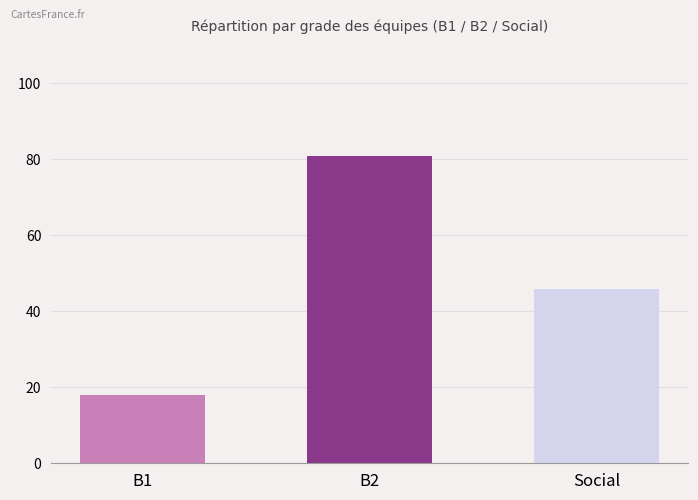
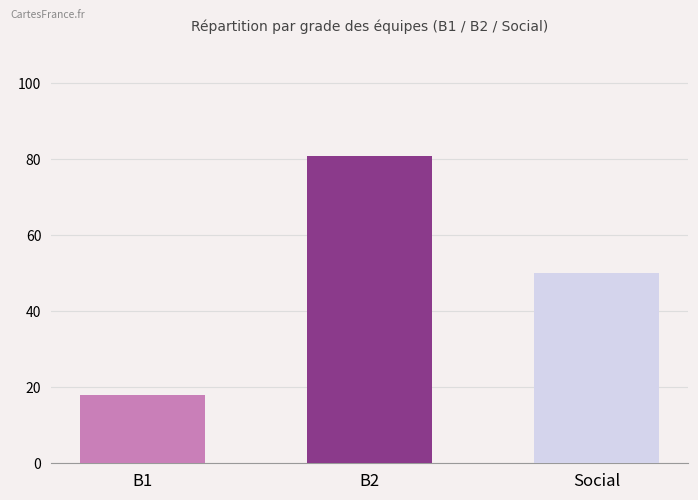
  {
    "B1": 18,
    "B2": 81,
-   "Social": 46
+   "Social": 50
  }
